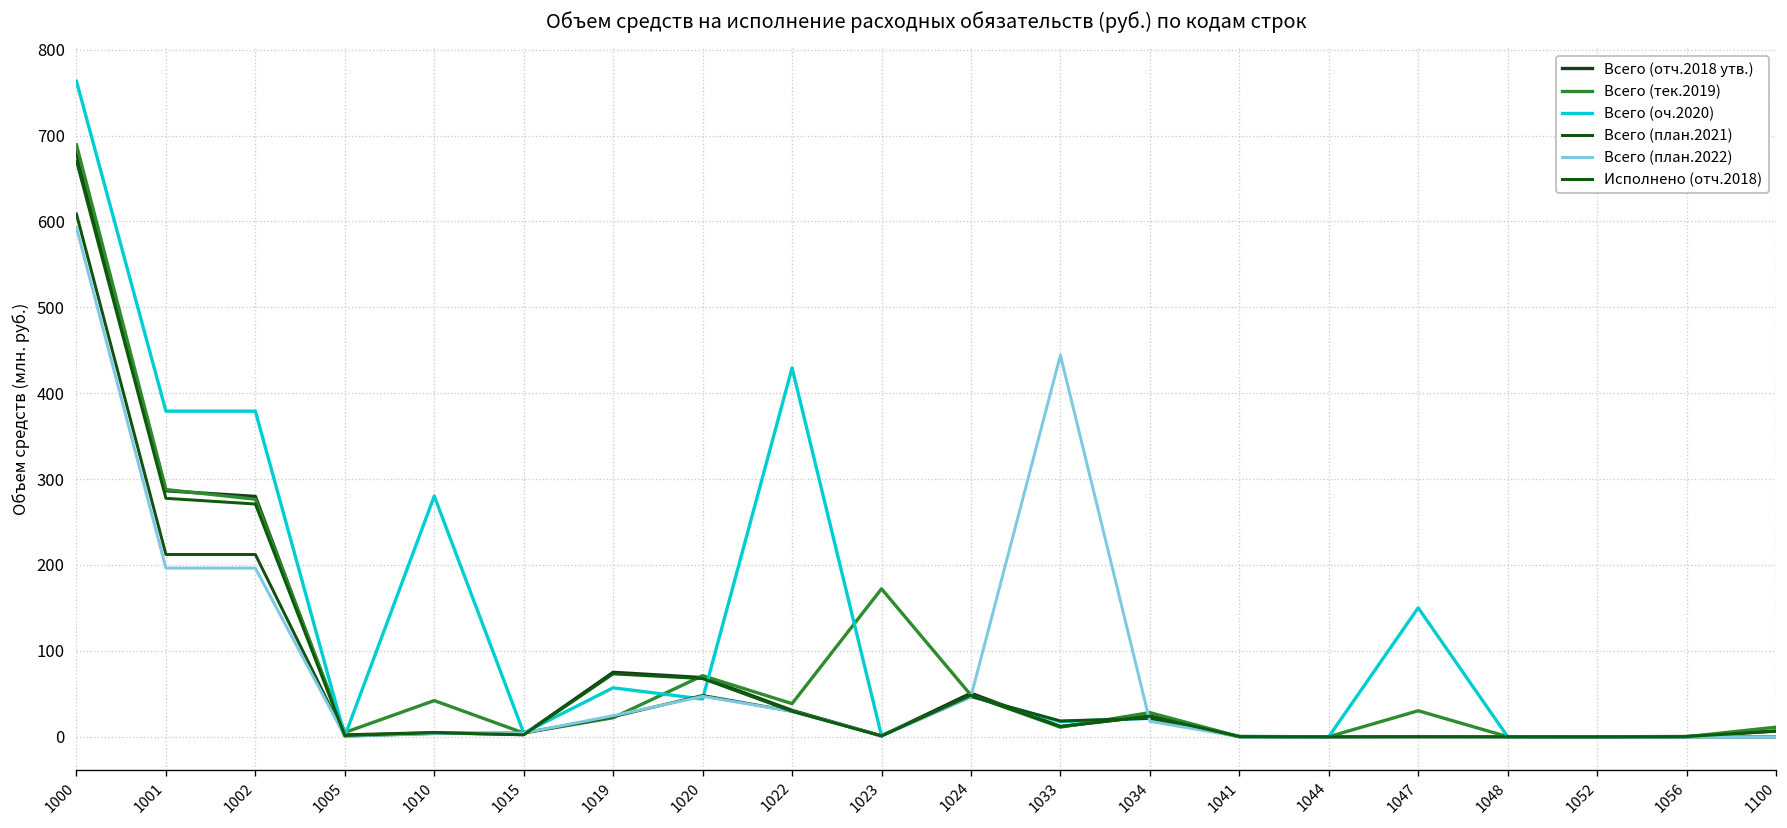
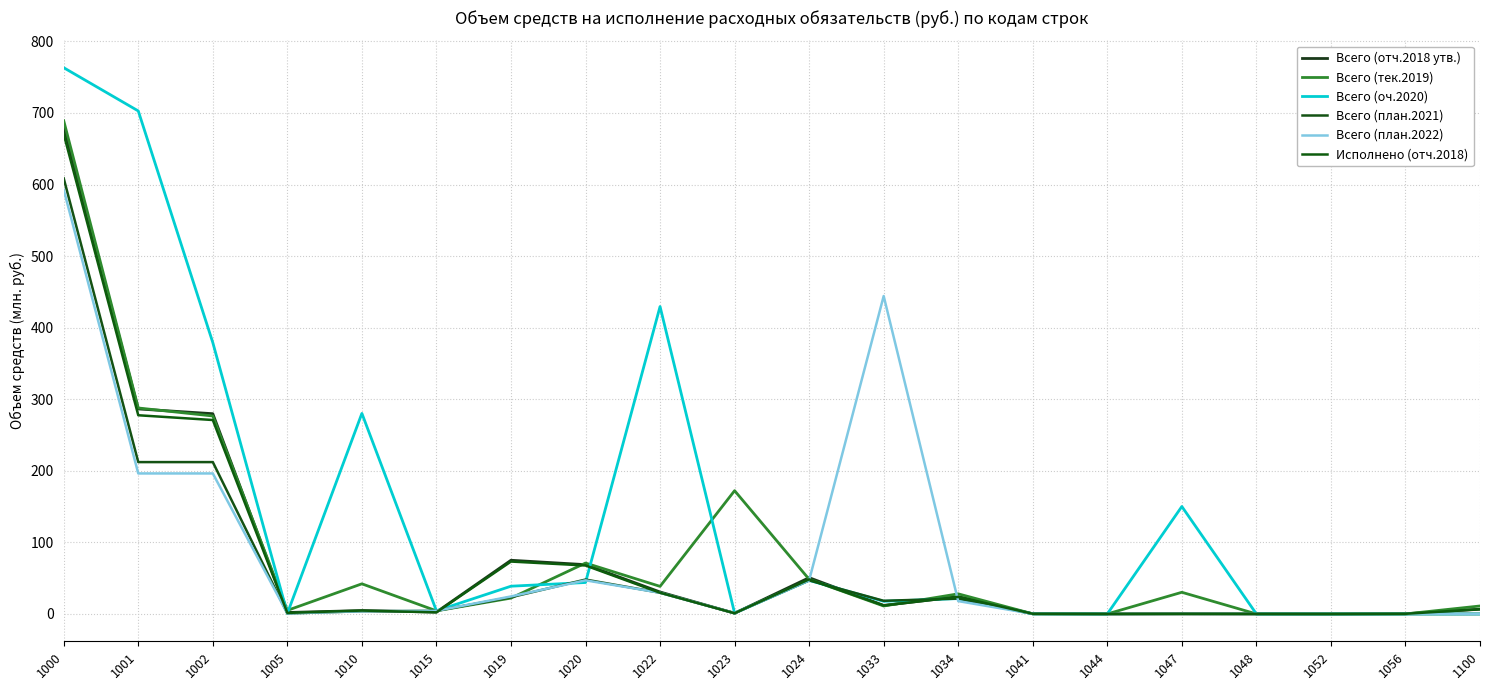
  {
    "Всего (тек.2019)": {
      "1000": 690,
      "1010": 40,
      "1022": 40,
      "1023": 170,
      "1034": 30,
      "1047": 30,
      "1100": 10
    },
    "Всего (оч.2020)": {
      "1000": 760,
-     "1001": 380,
+     "1001": 700,
      "1002": 380,
      "1010": 280,
-     "1019": 60,
+     "1019": 40,
      "1022": 430,
      "1047": 150
    },
    "Всего (план.2022)": {
      "1000": 590,
      "1001": 200,
      "1002": 200,
      "1033": 440
    }
  }
